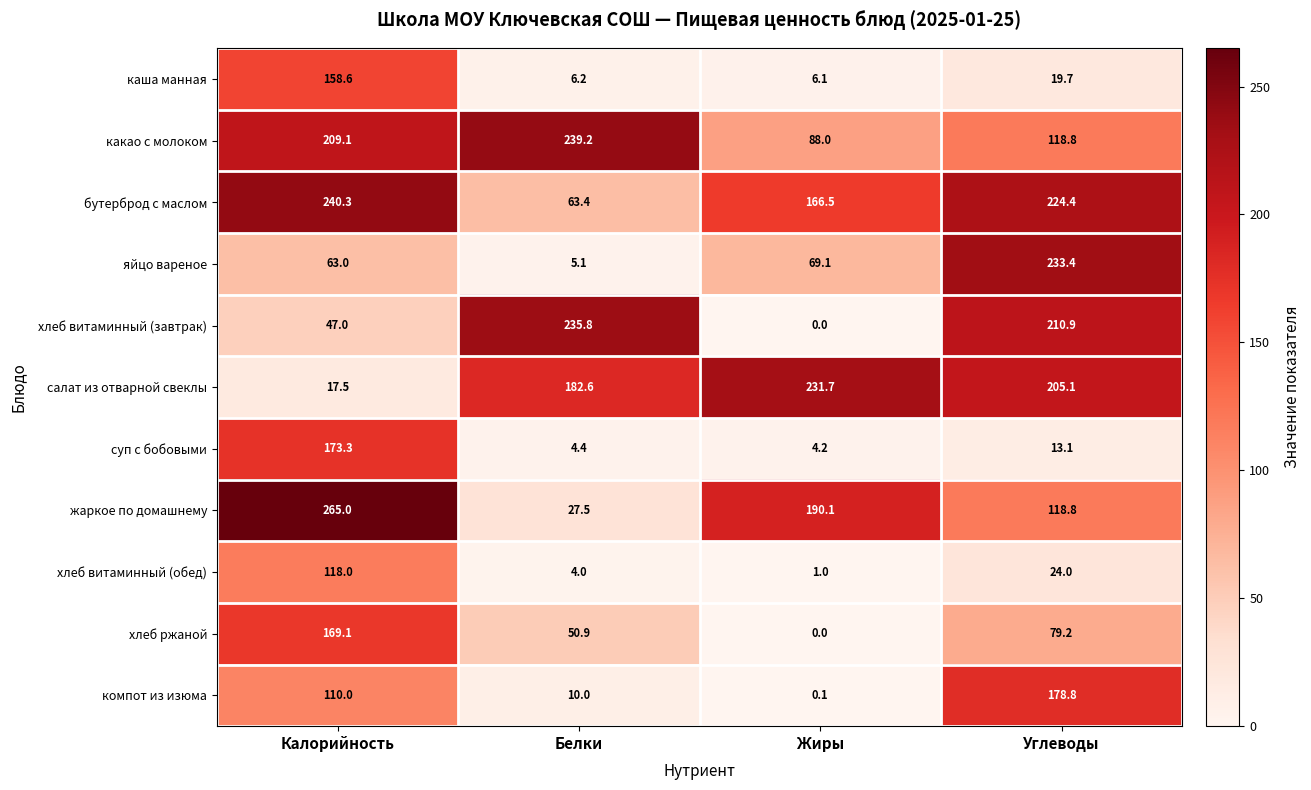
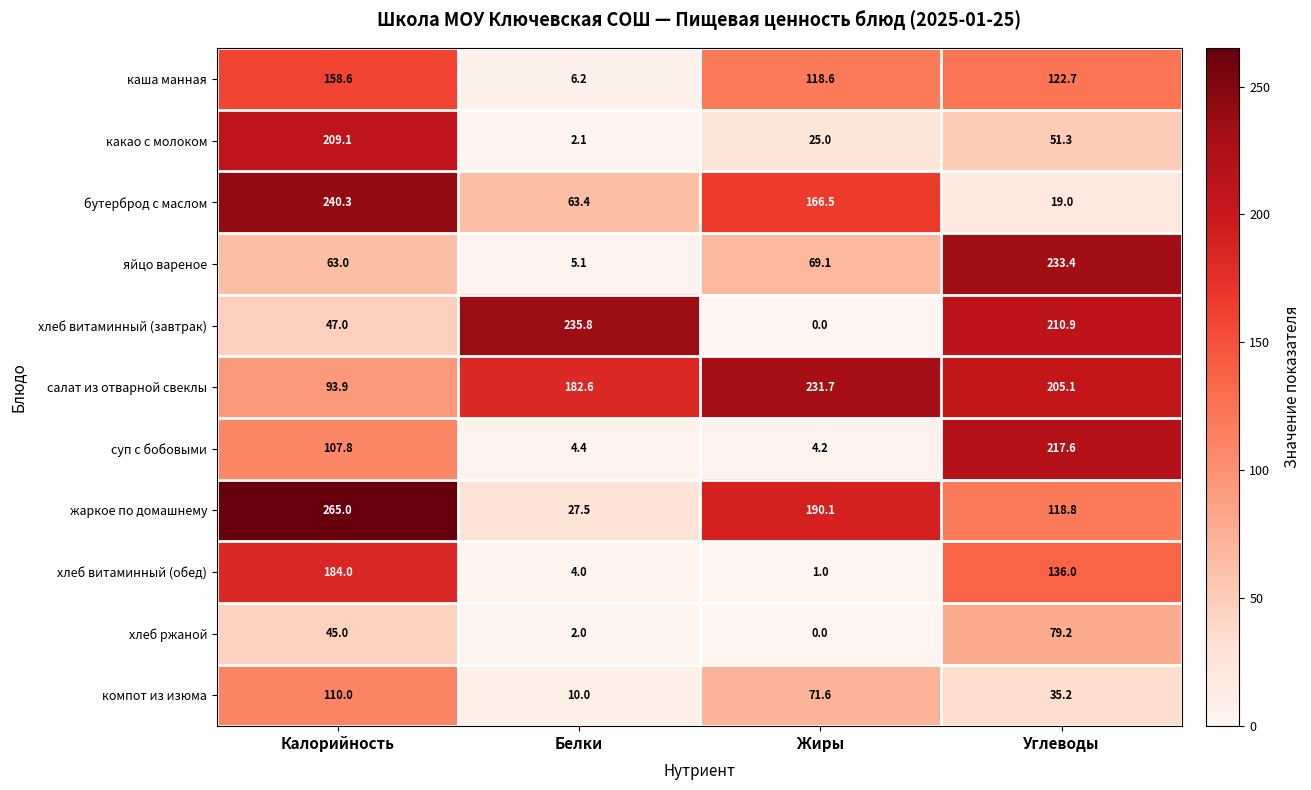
  {
    "каша манная": {
      "Калорийность": 158.6,
      "Белки": 6.2,
-     "Жиры": 6.1,
-     "Углеводы": 19.7
+     "Жиры": 118.6,
+     "Углеводы": 122.7
    },
    "какао с молоком": {
      "Калорийность": 209.1,
-     "Белки": 239.2,
-     "Жиры": 88.0,
-     "Углеводы": 118.8
+     "Белки": 2.1,
+     "Жиры": 25.0,
+     "Углеводы": 51.3
    },
    "бутерброд с маслом": {
      "Калорийность": 240.3,
      "Белки": 63.4,
      "Жиры": 166.5,
-     "Углеводы": 224.4
+     "Углеводы": 19.0
    },
    "яйцо вареное": {
      "Калорийность": 63.0,
      "Белки": 5.1,
      "Жиры": 69.1,
      "Углеводы": 233.4
    },
    "хлеб витаминный (завтрак)": {
      "Калорийность": 47.0,
      "Белки": 235.8,
      "Жиры": 0.0,
      "Углеводы": 210.9
    },
    "салат из отварной свеклы": {
-     "Калорийность": 17.5,
+     "Калорийность": 93.9,
      "Белки": 182.6,
      "Жиры": 231.7,
      "Углеводы": 205.1
    },
    "суп с бобовыми": {
-     "Калорийность": 173.3,
+     "Калорийность": 107.8,
      "Белки": 4.4,
      "Жиры": 4.2,
-     "Углеводы": 13.1
+     "Углеводы": 217.6
    },
    "жаркое по домашнему": {
      "Калорийность": 265.0,
      "Белки": 27.5,
      "Жиры": 190.1,
      "Углеводы": 118.8
    },
    "хлеб витаминный (обед)": {
-     "Калорийность": 118.0,
+     "Калорийность": 184.0,
      "Белки": 4.0,
      "Жиры": 1.0,
-     "Углеводы": 24.0
+     "Углеводы": 136.0
    },
    "хлеб ржаной": {
-     "Калорийность": 169.1,
-     "Белки": 50.9,
+     "Калорийность": 45.0,
+     "Белки": 2.0,
      "Жиры": 0.0,
      "Углеводы": 79.2
    },
    "компот из изюма": {
      "Калорийность": 110.0,
      "Белки": 10.0,
-     "Жиры": 0.1,
-     "Углеводы": 178.8
+     "Жиры": 71.6,
+     "Углеводы": 35.2
    }
  }
